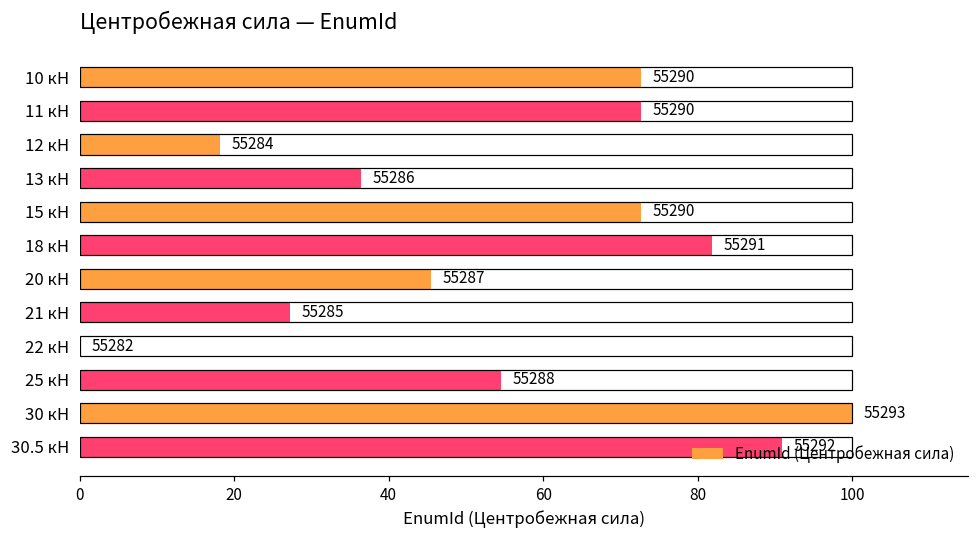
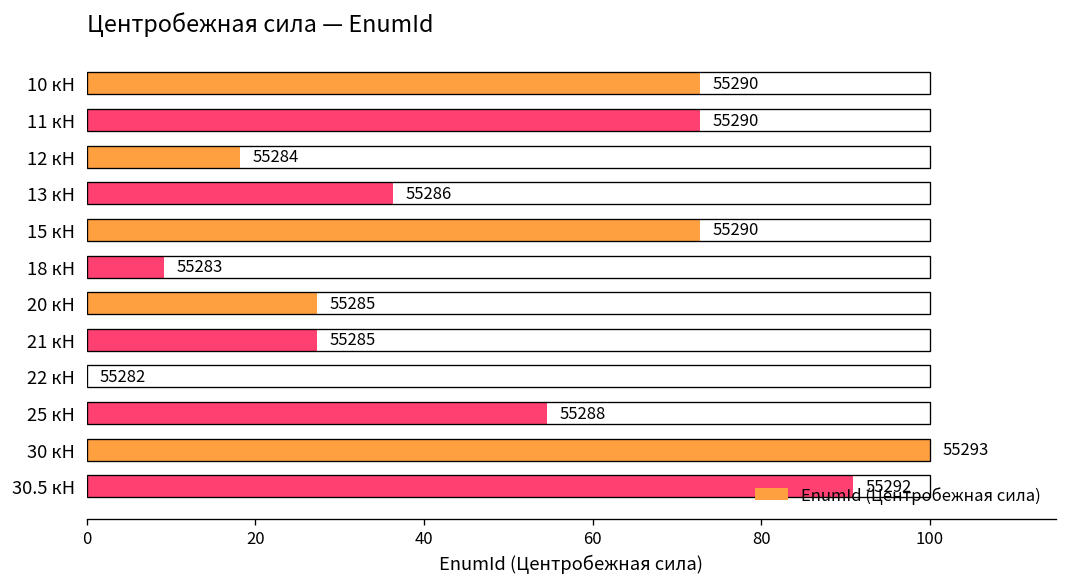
  {
    "EnumId (Центробежная сила)": {
-     "18 кН": 55291,
-     "20 кН": 55287
+     "18 кН": 55283,
+     "20 кН": 55285
    }
  }
